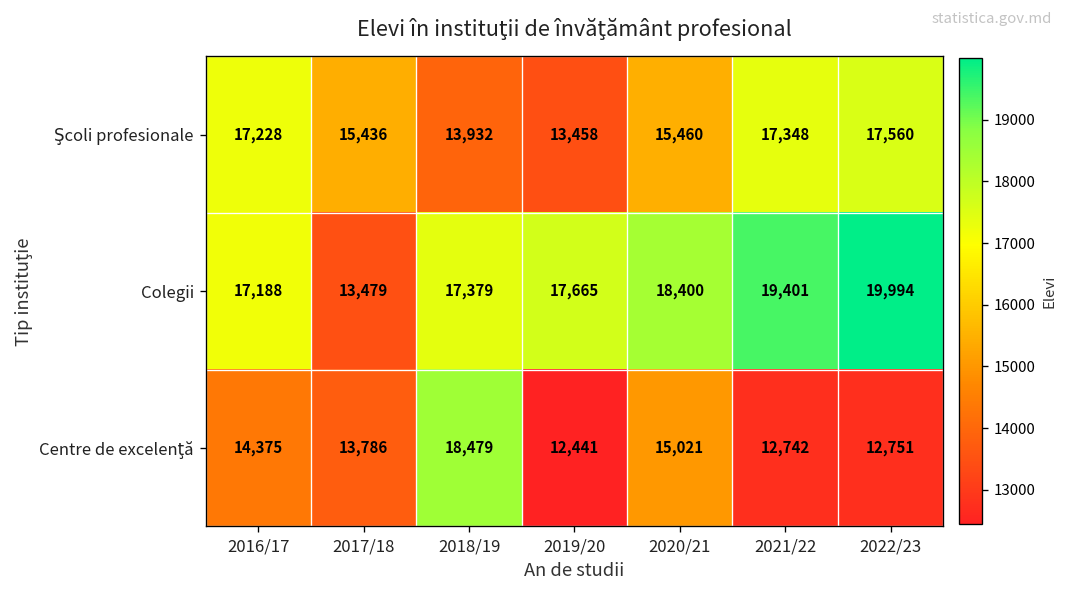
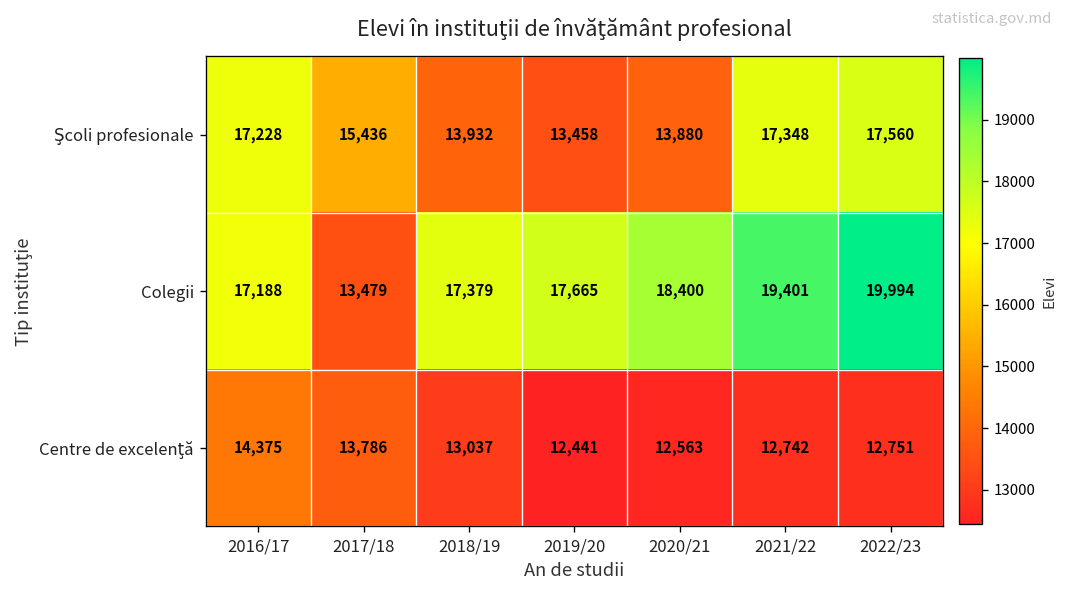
  {
    "Şcoli profesionale": {
      "2016/17": "17,228",
      "2017/18": "15,436",
      "2018/19": "13,932",
      "2019/20": "13,458",
-     "2020/21": "15,460",
+     "2020/21": "13,880",
      "2021/22": "17,348",
      "2022/23": "17,560"
    },
    "Colegii": {
      "2016/17": "17,188",
      "2017/18": "13,479",
      "2018/19": "17,379",
      "2019/20": "17,665",
      "2020/21": "18,400",
      "2021/22": "19,401",
      "2022/23": "19,994"
    },
    "Centre de excelenţă": {
      "2016/17": "14,375",
      "2017/18": "13,786",
-     "2018/19": "18,479",
+     "2018/19": "13,037",
      "2019/20": "12,441",
-     "2020/21": "15,021",
+     "2020/21": "12,563",
      "2021/22": "12,742",
      "2022/23": "12,751"
    }
  }
